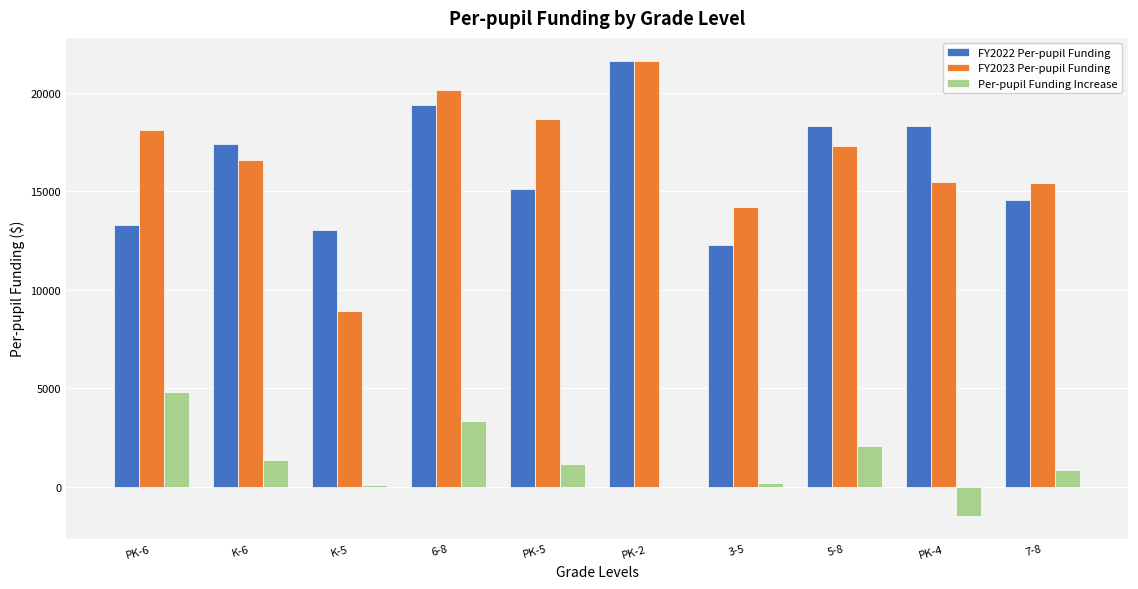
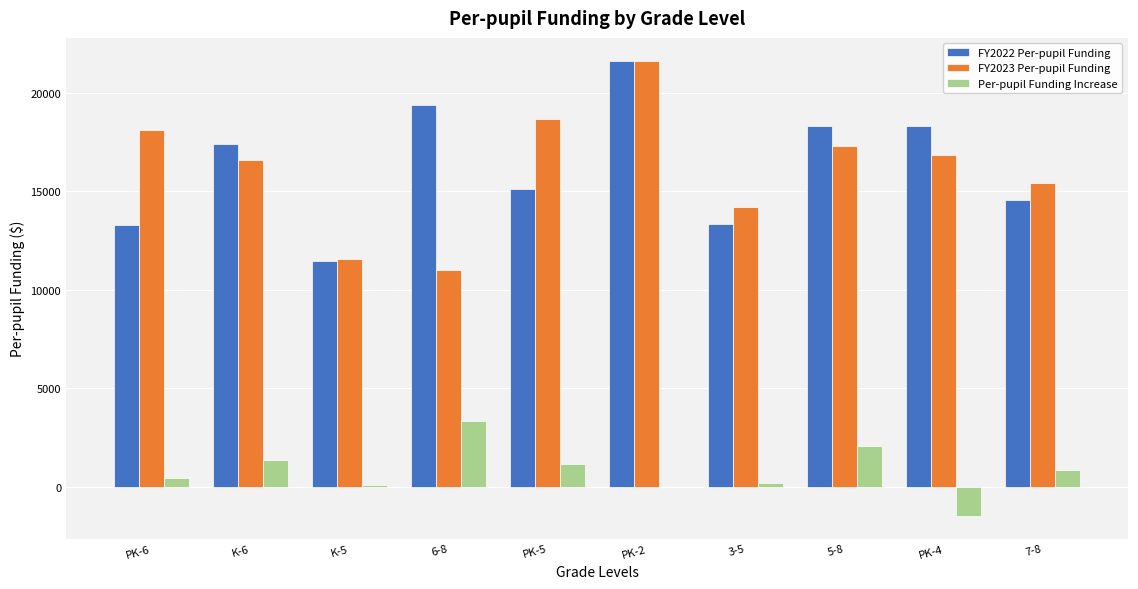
  {
    "FY2022 Per-pupil Funding": {
      "PK-6": 13300,
      "K-6": 17400,
-     "K-5": 13000,
+     "K-5": 11500,
      "6-8": 19400,
      "PK-5": 15100,
      "PK-2": 21600,
-     "3-5": 12300,
+     "3-5": 13300,
      "5-8": 18300,
      "PK-4": 18300,
      "7-8": 14600
    },
    "FY2023 Per-pupil Funding": {
      "PK-6": 18100,
      "K-6": 16600,
-     "K-5": 8900,
-     "6-8": 20100,
+     "K-5": 11600,
+     "6-8": 11000,
      "PK-5": 18700,
      "PK-2": 21600,
      "3-5": 14200,
      "5-8": 17300,
-     "PK-4": 15500,
+     "PK-4": 16900,
      "7-8": 15400
    },
    "Per-pupil Funding Increase": {
-     "PK-6": 4800,
+     "PK-6": 400,
      "K-6": 1400,
      "6-8": 3400,
      "PK-5": 1100,
      "PK-2": 0,
      "3-5": 200,
      "5-8": 2100,
      "PK-4": -1500,
      "7-8": 900
    }
  }
